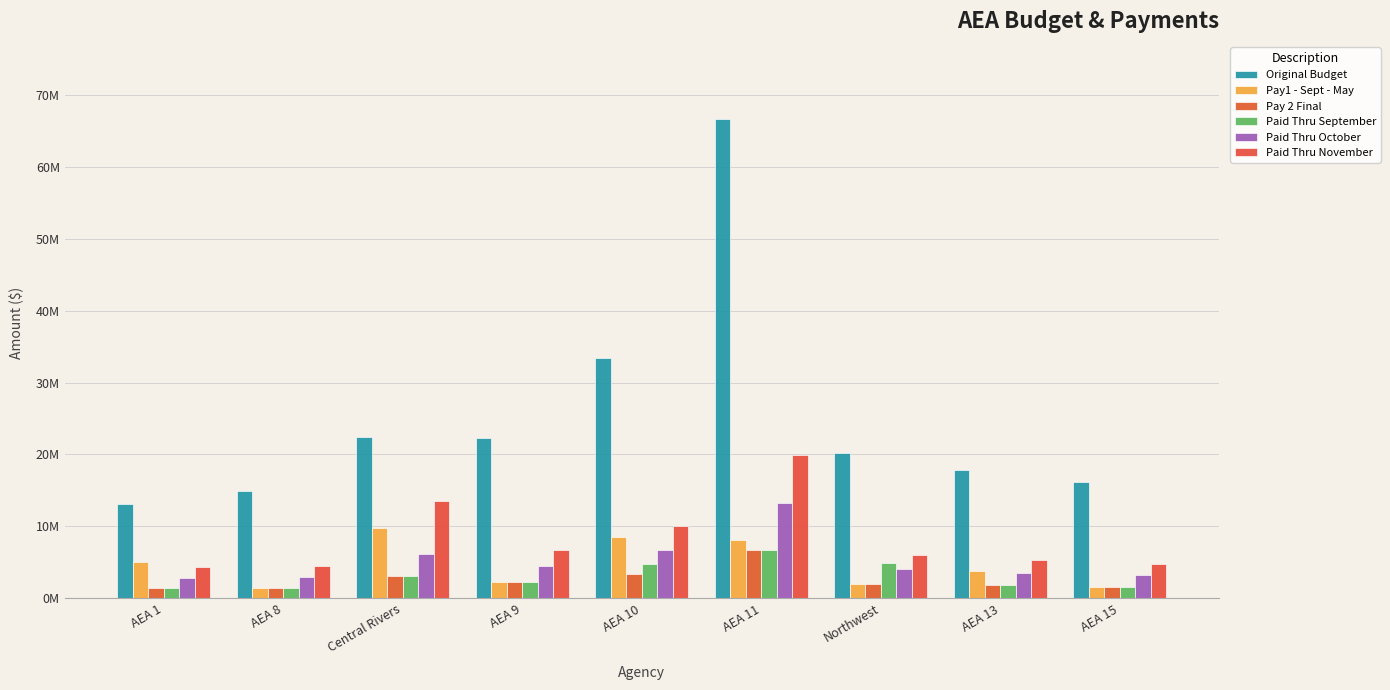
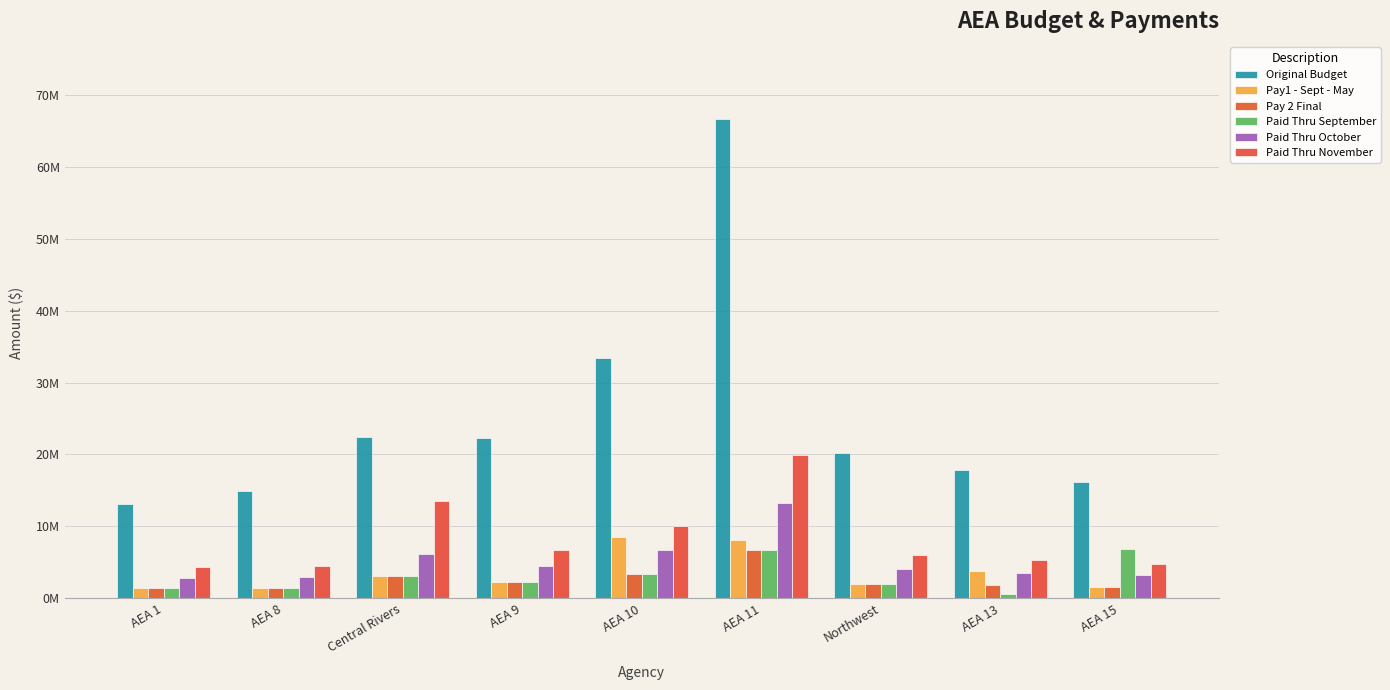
  {
    "Original Budget": {
      "AEA 1": 13000000,
      "AEA 8": 15000000,
      "Central Rivers": 22000000,
      "AEA 9": 22000000,
      "AEA 10": 33000000,
      "AEA 11": 67000000,
      "Northwest": 20000000,
      "AEA 13": 18000000,
      "AEA 15": 16000000
    },
    "Pay1 - Sept - May": {
-     "AEA 1": 5000000,
+     "AEA 1": 1000000,
      "AEA 8": 1000000,
-     "Central Rivers": 10000000,
+     "Central Rivers": 3000000,
      "AEA 9": 2000000,
      "AEA 10": 9000000,
      "AEA 11": 8000000,
      "Northwest": 2000000,
      "AEA 13": 4000000,
      "AEA 15": 2000000
    },
    "Paid Thru September": {
      "AEA 1": 1000000,
      "AEA 8": 1000000,
      "Central Rivers": 3000000,
      "AEA 9": 2000000,
-     "AEA 10": 5000000,
+     "AEA 10": 3000000,
      "AEA 11": 7000000,
-     "Northwest": 5000000,
-     "AEA 13": 2000000,
-     "AEA 15": 2000000
+     "Northwest": 2000000,
+     "AEA 13": 1000000,
+     "AEA 15": 7000000
    },
    "Paid Thru October": {
      "AEA 1": 3000000,
      "AEA 8": 3000000,
      "Central Rivers": 6000000,
      "AEA 9": 4000000,
      "AEA 10": 7000000,
      "AEA 11": 13000000,
      "Northwest": 4000000,
      "AEA 13": 4000000,
      "AEA 15": 3000000
    }
  }
